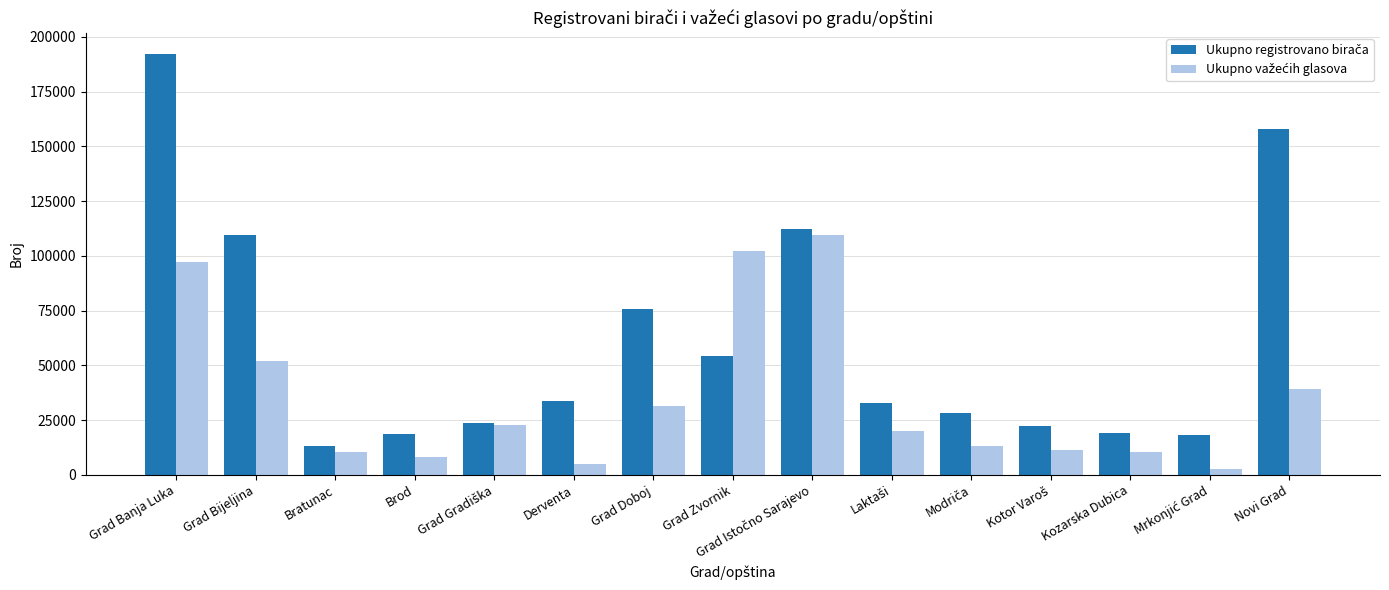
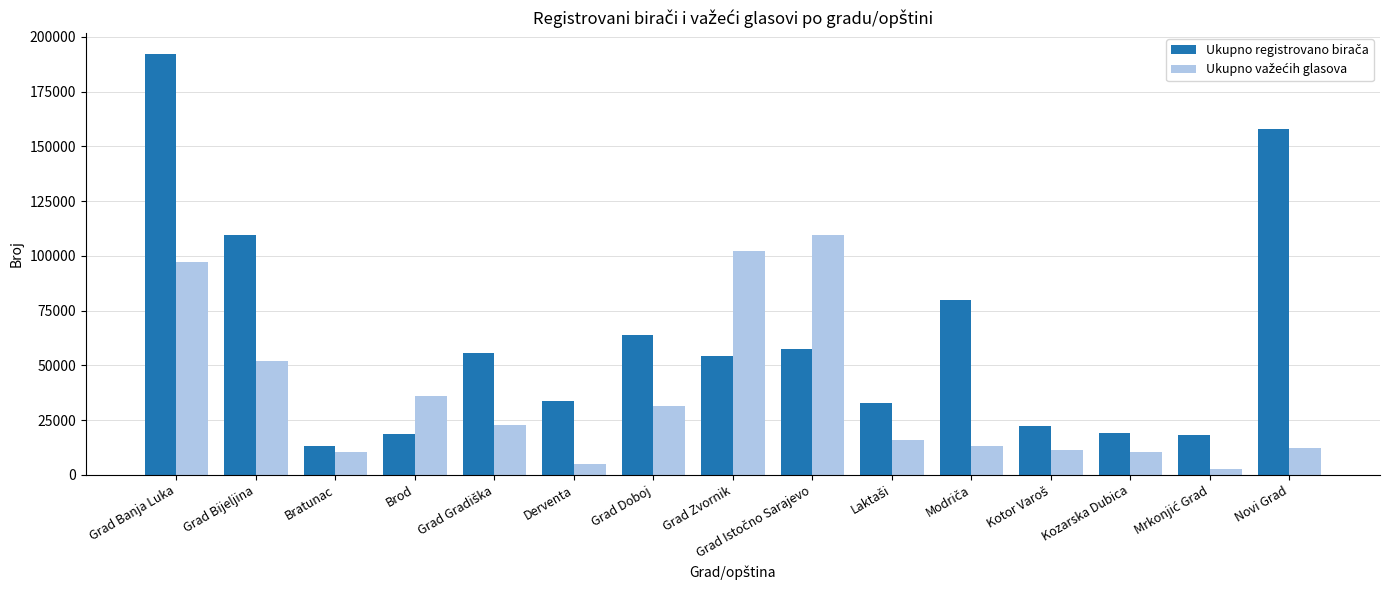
  {
    "Ukupno registrovano birača": {
      "Grad Banja Luka": 192000,
      "Grad Bijeljina": 110000,
      "Bratunac": 13000,
      "Brod": 19000,
-     "Grad Gradiška": 24000,
+     "Grad Gradiška": 56000,
      "Derventa": 34000,
-     "Grad Doboj": 76000,
+     "Grad Doboj": 64000,
      "Grad Zvornik": 54000,
-     "Grad Istočno Sarajevo": 112000,
+     "Grad Istočno Sarajevo": 58000,
      "Laktaši": 33000,
-     "Modriča": 28000,
+     "Modriča": 80000,
      "Kotor Varoš": 22000,
      "Kozarska Dubica": 19000,
      "Mrkonjić Grad": 18000,
      "Novi Grad": 158000
    },
    "Ukupno važećih glasova": {
      "Grad Banja Luka": 97000,
      "Grad Bijeljina": 52000,
      "Bratunac": 10000,
-     "Brod": 8000,
+     "Brod": 36000,
      "Grad Gradiška": 23000,
      "Derventa": 5000,
      "Grad Doboj": 31000,
      "Grad Zvornik": 102000,
      "Grad Istočno Sarajevo": 109000,
-     "Laktaši": 20000,
+     "Laktaši": 16000,
      "Modriča": 13000,
      "Kotor Varoš": 12000,
      "Kozarska Dubica": 10000,
      "Mrkonjić Grad": 3000,
-     "Novi Grad": 39000
+     "Novi Grad": 12000
    }
  }
